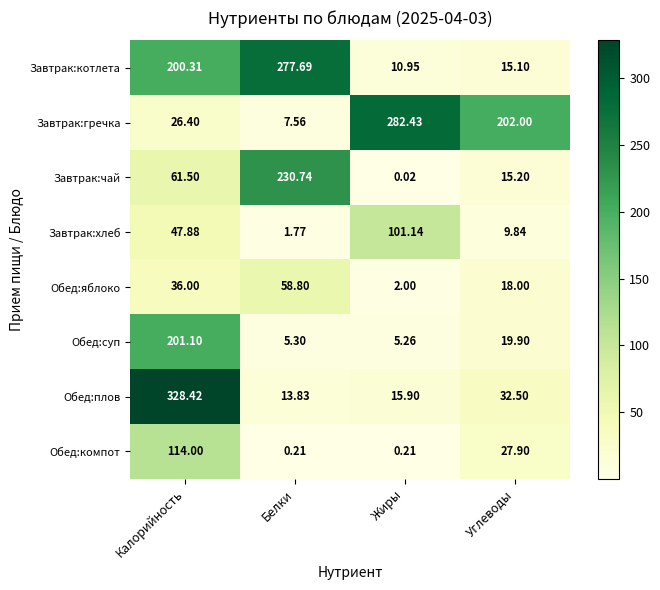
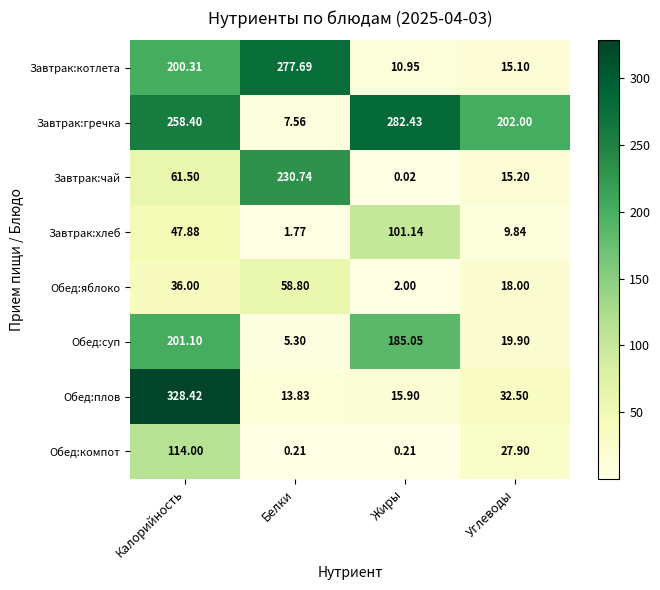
  {
    "Завтрак:котлета": {
      "Калорийность": 200.31,
      "Белки": 277.69,
      "Жиры": 10.95,
      "Углеводы": 15.10
    },
    "Завтрак:гречка": {
-     "Калорийность": 26.40,
+     "Калорийность": 258.40,
      "Белки": 7.56,
      "Жиры": 282.43,
      "Углеводы": 202.00
    },
    "Завтрак:чай": {
      "Калорийность": 61.50,
      "Белки": 230.74,
      "Жиры": 0.02,
      "Углеводы": 15.20
    },
    "Завтрак:хлеб": {
      "Калорийность": 47.88,
      "Белки": 1.77,
      "Жиры": 101.14,
      "Углеводы": 9.84
    },
    "Обед:яблоко": {
      "Калорийность": 36.00,
      "Белки": 58.80,
      "Жиры": 2.00,
      "Углеводы": 18.00
    },
    "Обед:суп": {
      "Калорийность": 201.10,
      "Белки": 5.30,
-     "Жиры": 5.26,
+     "Жиры": 185.05,
      "Углеводы": 19.90
    },
    "Обед:плов": {
      "Калорийность": 328.42,
      "Белки": 13.83,
      "Жиры": 15.90,
      "Углеводы": 32.50
    },
    "Обед:компот": {
      "Калорийность": 114.00,
      "Белки": 0.21,
      "Жиры": 0.21,
      "Углеводы": 27.90
    }
  }
